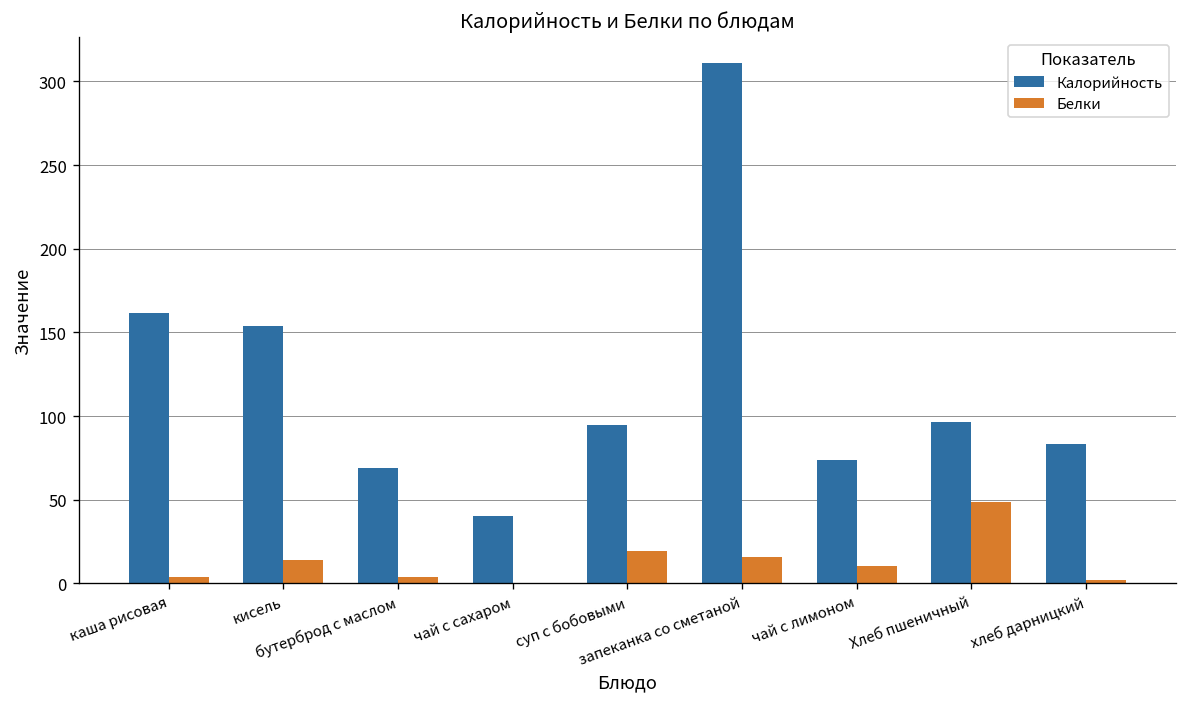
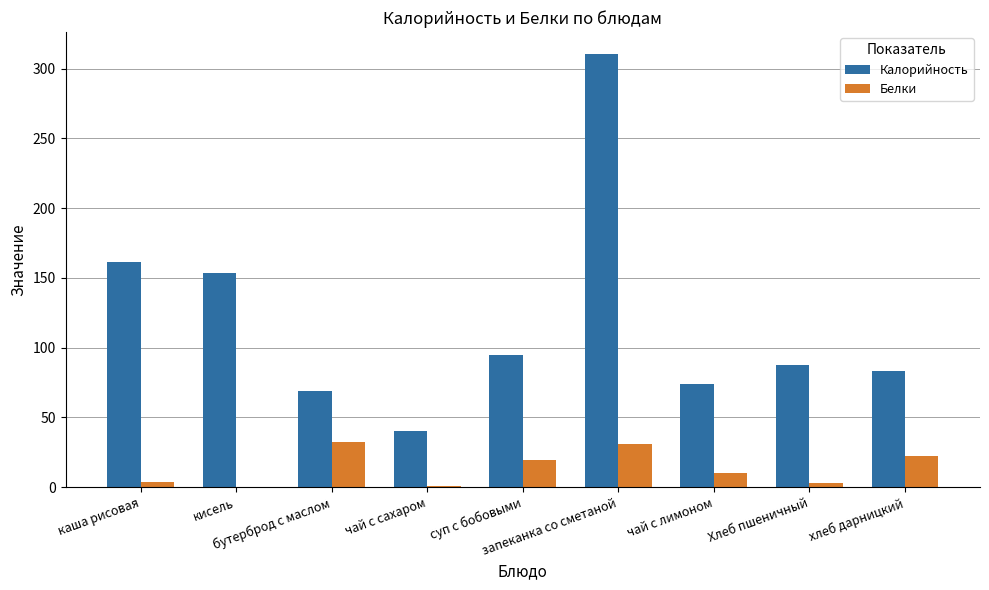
  {
    "Калорийность": {
      "каша рисовая": 161,
      "кисель": 154,
      "бутерброд с маслом": 69,
      "чай с сахаром": 40,
      "суп с бобовыми": 95,
      "запеканка со сметаной": 311,
      "чай с лимоном": 74,
-     "Хлеб пшеничный": 97,
+     "Хлеб пшеничный": 88,
      "хлеб дарницкий": 83
    },
    "Белки": {
      "каша рисовая": 4,
-     "кисель": 14,
-     "бутерброд с маслом": 4,
+     "кисель": 0,
+     "бутерброд с маслом": 32,
      "суп с бобовыми": 20,
-     "запеканка со сметаной": 16,
+     "запеканка со сметаной": 31,
      "чай с лимоном": 10,
-     "Хлеб пшеничный": 49,
-     "хлеб дарницкий": 2
+     "Хлеб пшеничный": 3,
+     "хлеб дарницкий": 23
    }
  }
